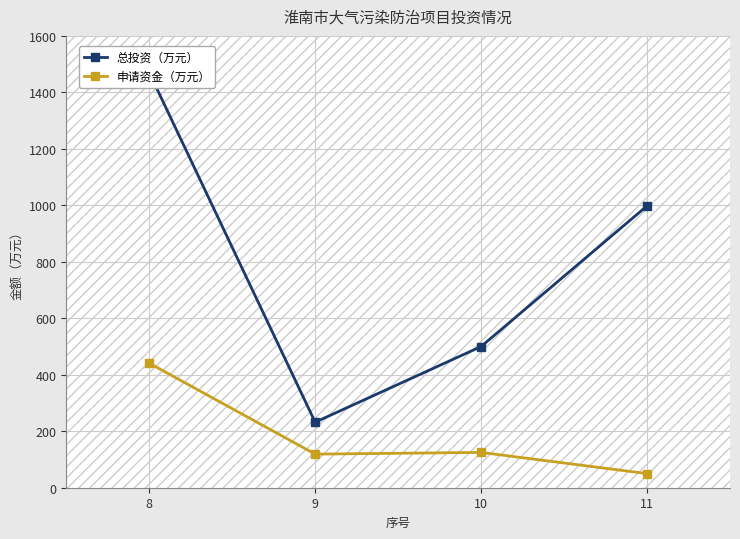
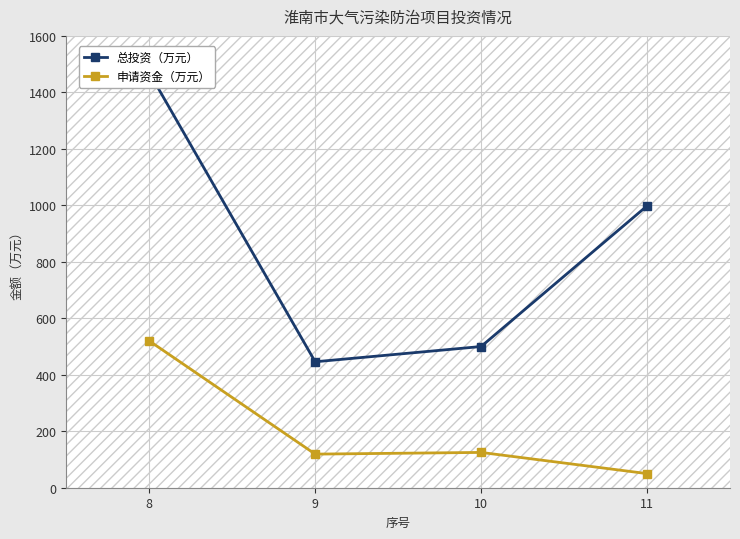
  {
    "总投资（万元）": {
-     "9": 230,
+     "9": 450,
      "10": 500,
      "11": 1000
    },
    "申请资金（万元）": {
-     "8": 440,
+     "8": 520,
      "9": 120,
      "10": 130,
      "11": 50
    }
  }
